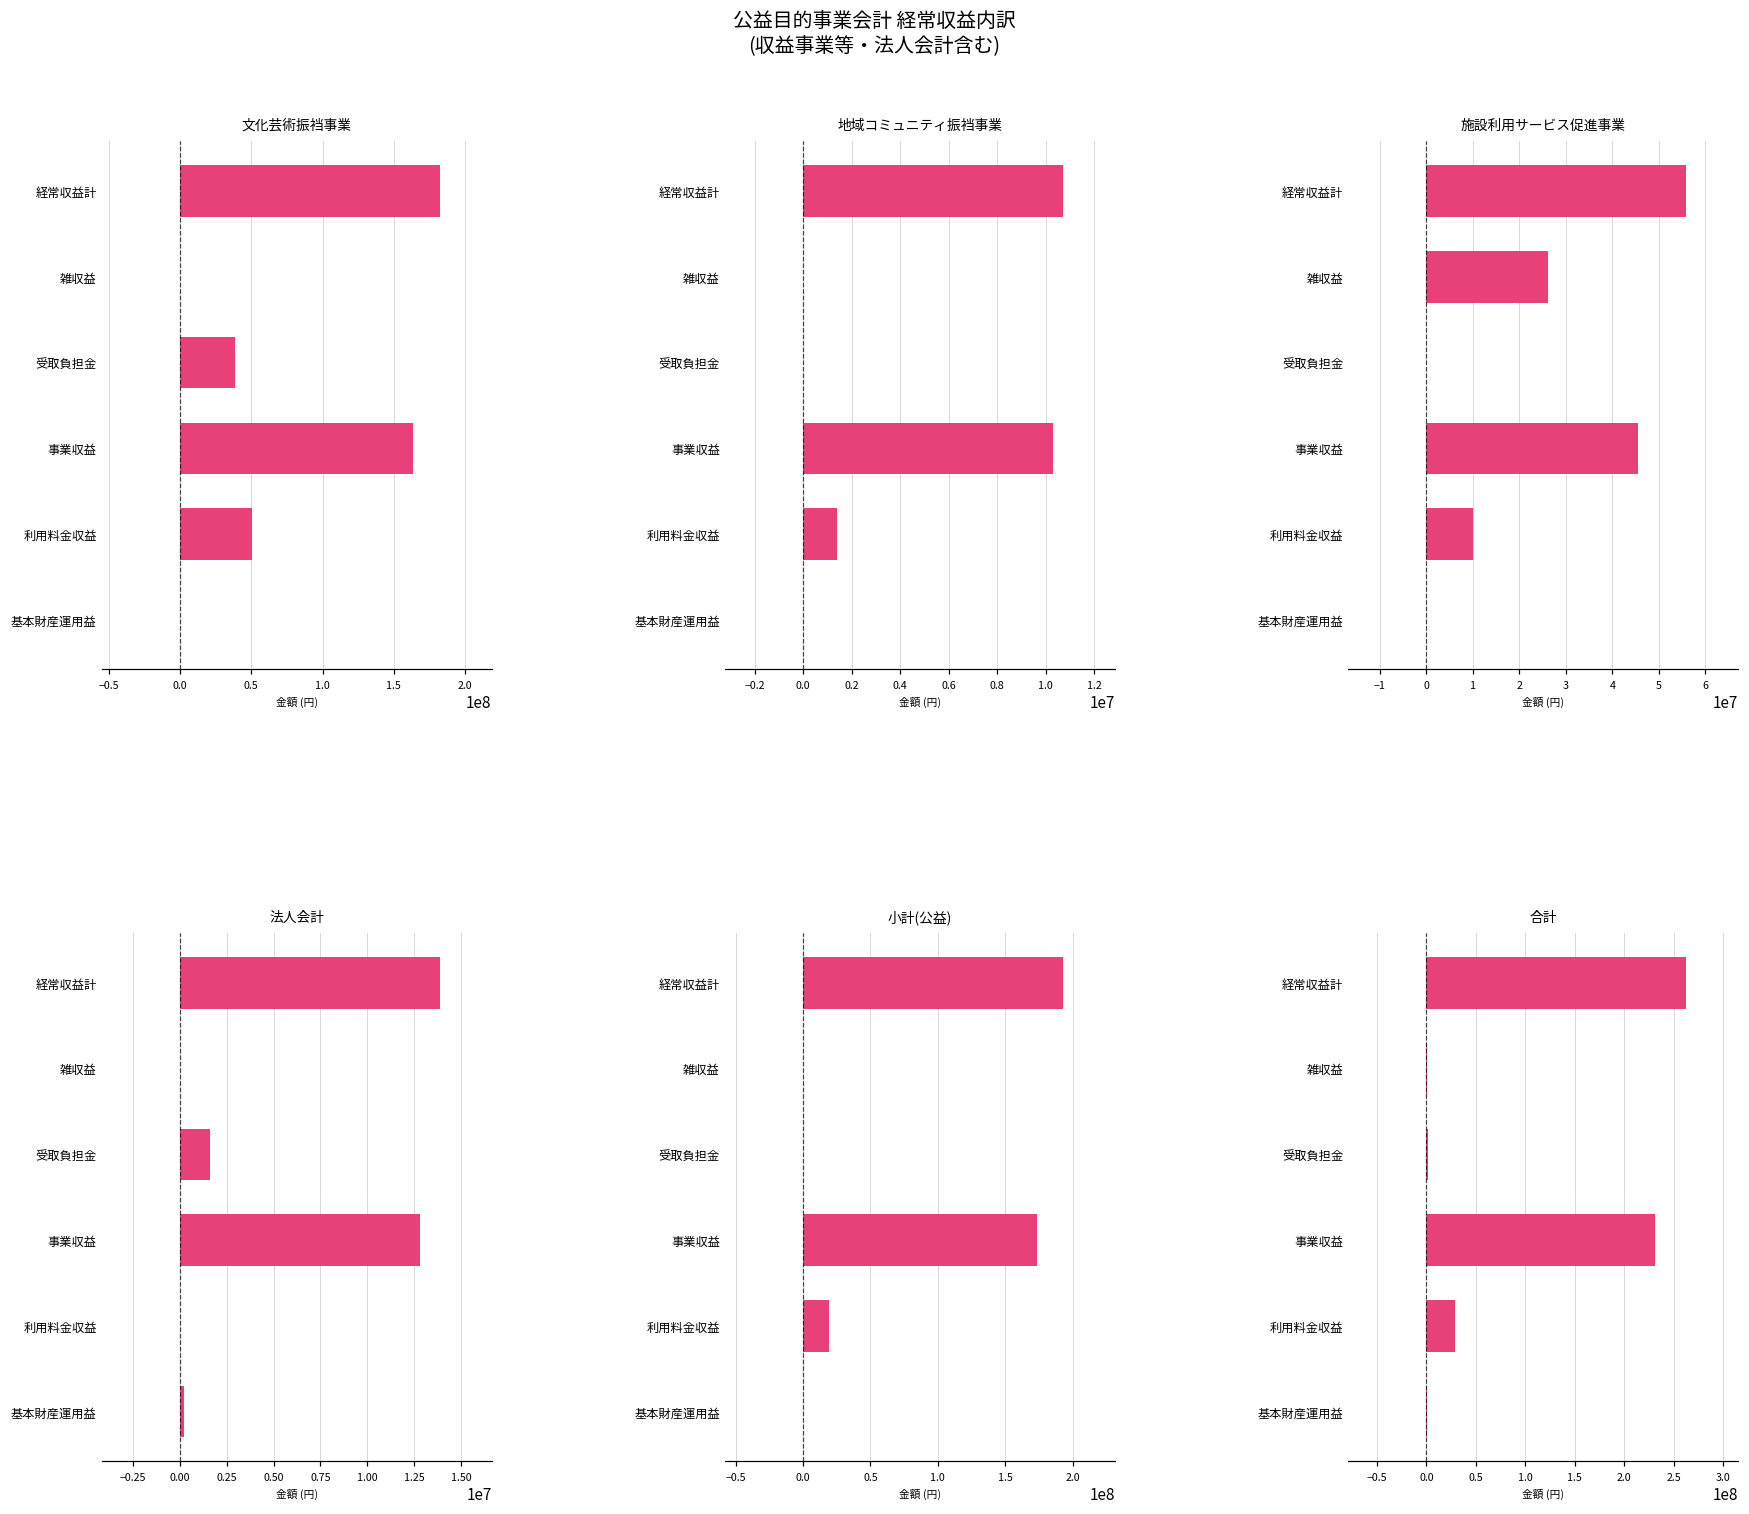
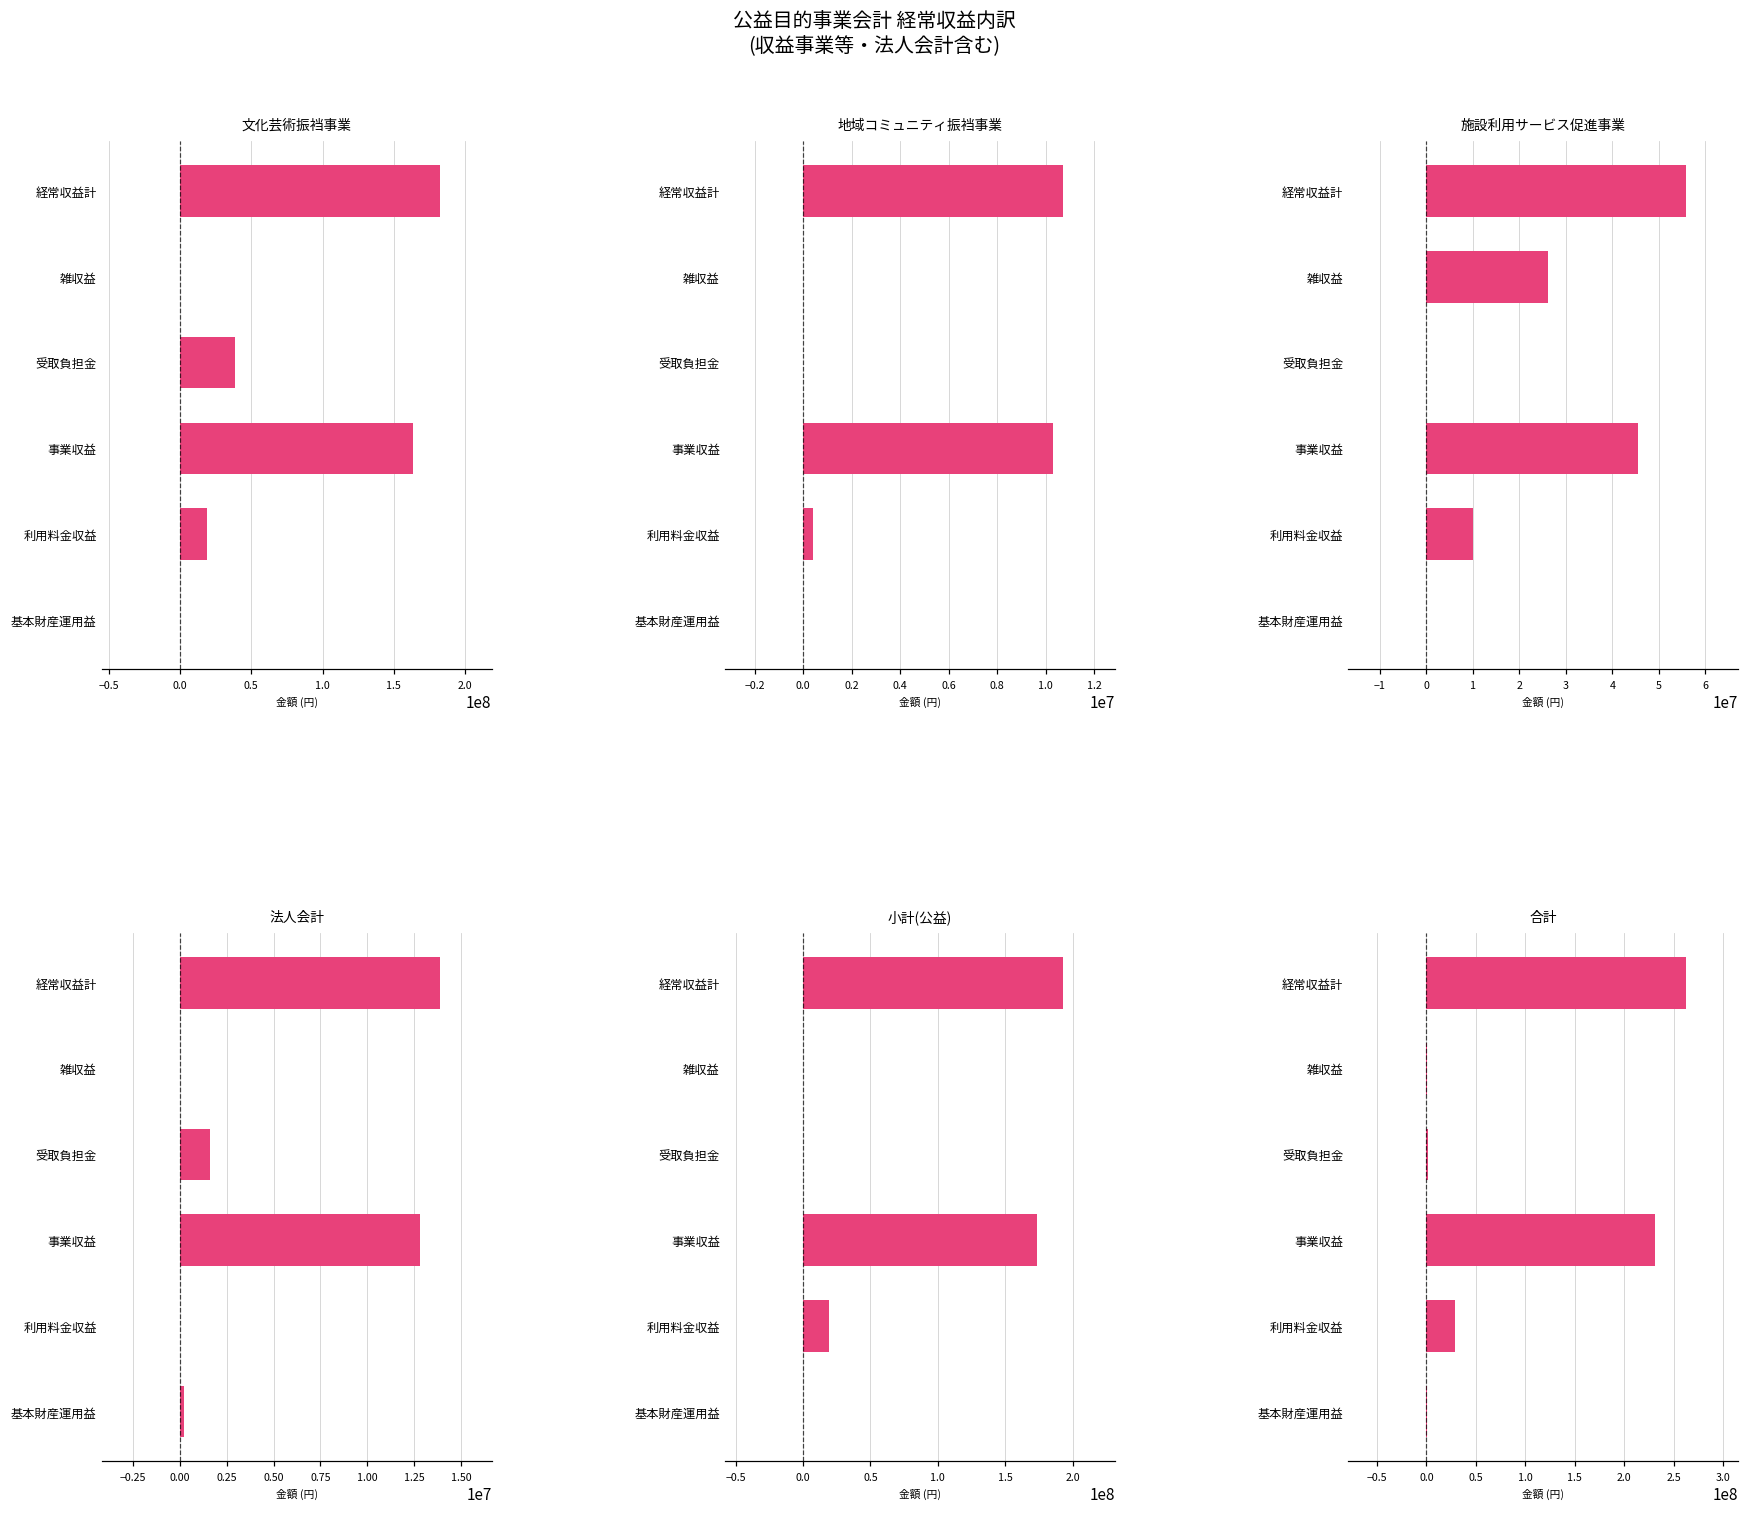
  {
    "文化芸術振裆事業": {
      "経常収益計": 182000000,
      "雑収益": 0,
      "受取負担金": 39000000,
      "事業収益": 163000000,
-     "利用料金収益": 51000000,
+     "利用料金収益": 19000000,
      "基本財産運用益": 0
    },
    "地域コミュニティ振裆事業": {
      "経常収益計": 10700000,
      "雑収益": 0,
      "受取負担金": 0,
      "事業収益": 10300000,
-     "利用料金収益": 1400000,
+     "利用料金収益": 400000,
      "基本財産運用益": 0
    },
    "施設利用サービス促進事業": {
      "経常収益計": 56000000,
      "雑収益": 26000000,
      "受取負担金": 0,
      "事業収益": 46000000,
      "利用料金収益": 10000000,
      "基本財産運用益": 0
    },
    "法人会計": {
      "経常収益計": 13900000,
      "受取負担金": 1600000,
      "事業収益": 12800000,
      "利用料金収益": 0,
      "基本財産運用益": 200000
    },
    "小計(公益)": {
      "経常収益計": 193000000,
      "雑収益": 0,
      "受取負担金": 0,
      "事業収益": 174000000,
      "利用料金収益": 19000000,
      "基本財産運用益": 0
    },
    "合計": {
      "経常収益計": 260000000,
      "事業収益": 230000000,
      "利用料金収益": 30000000
    }
  }
